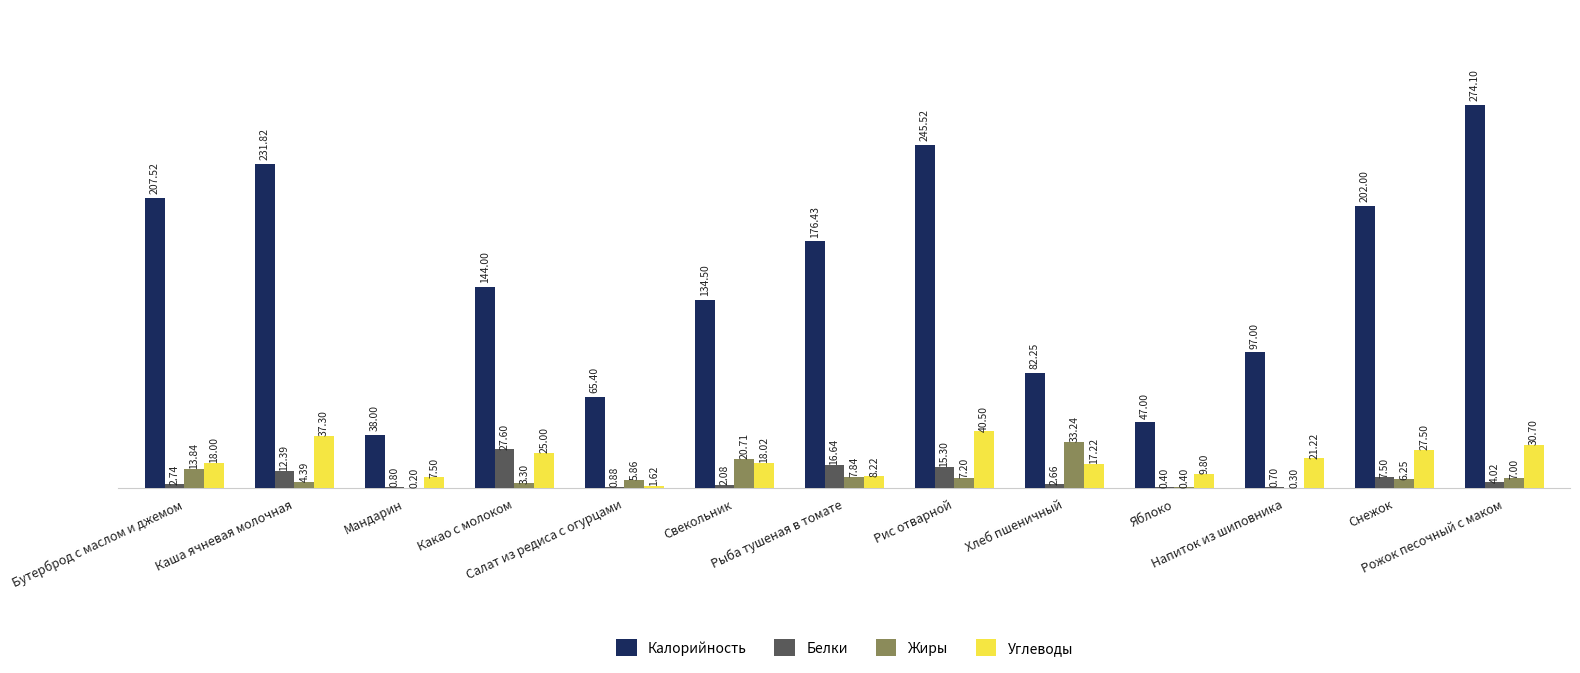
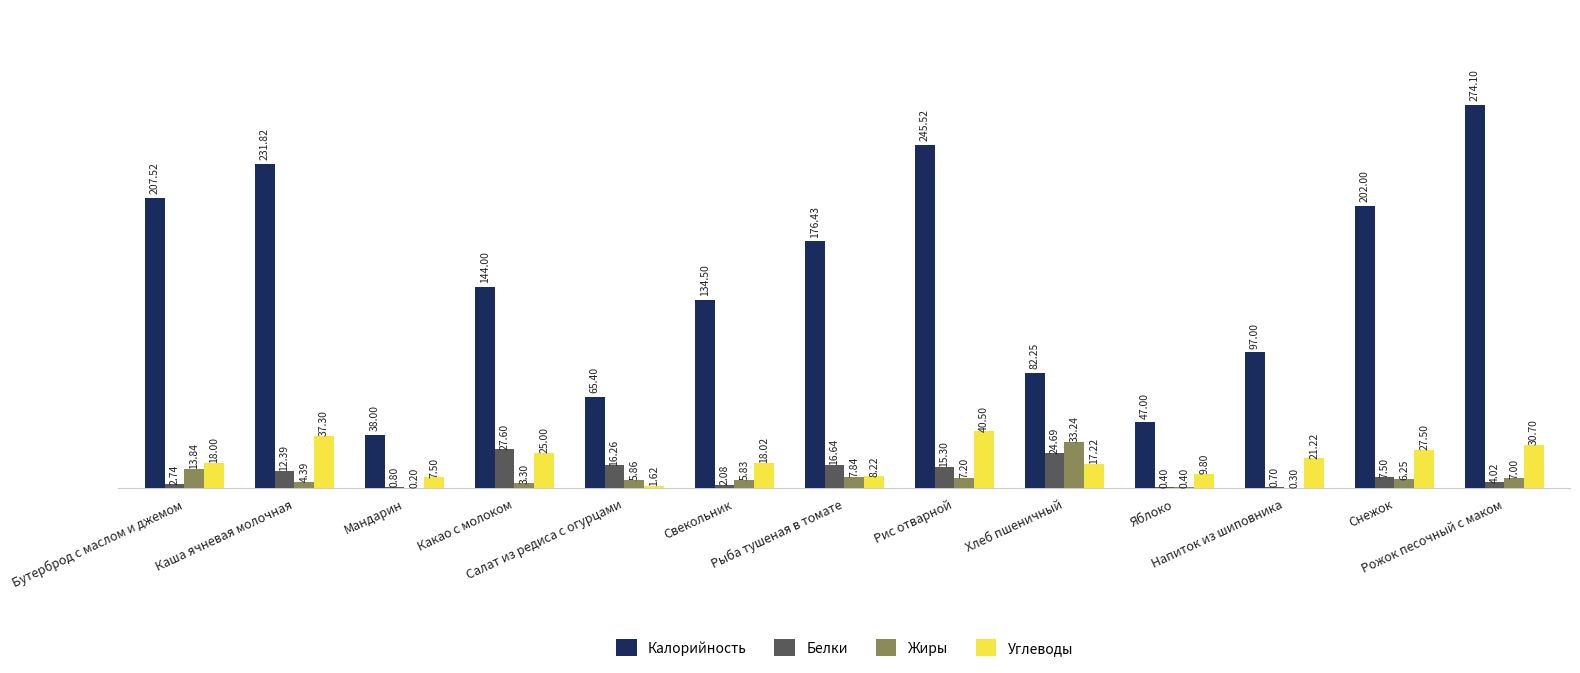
  {
    "Калорийность": {
      "Бутерброд с маслом и джемом": 207.52,
      "Каша ячневая молочная": 231.82,
      "Мандарин": 38.00,
      "Какао с молоком": 144.00,
      "Салат из редиса с огурцами": 65.40,
      "Свекольник": 134.50,
      "Рыба тушеная в томате": 176.43,
      "Рис отварной": 245.52,
      "Хлеб пшеничный": 82.25,
      "Яблоко": 47.00,
      "Напиток из шиповника": 97.00,
      "Снежок": 202.00,
      "Рожок песочный с маком": 274.10
    },
    "Белки": {
      "Бутерброд с маслом и джемом": 2.74,
      "Каша ячневая молочная": 12.39,
      "Мандарин": 0.80,
      "Какао с молоком": 27.60,
-     "Салат из редиса с огурцами": 0.88,
+     "Салат из редиса с огурцами": 16.26,
      "Свекольник": 2.08,
      "Рыба тушеная в томате": 16.64,
      "Рис отварной": 15.30,
-     "Хлеб пшеничный": 2.66,
+     "Хлеб пшеничный": 24.69,
      "Яблоко": 0.40,
      "Напиток из шиповника": 0.70,
      "Снежок": 7.50,
      "Рожок песочный с маком": 4.02
    },
    "Жиры": {
      "Бутерброд с маслом и джемом": 13.84,
      "Каша ячневая молочная": 4.39,
      "Мандарин": 0.20,
      "Какао с молоком": 3.30,
      "Салат из редиса с огурцами": 5.86,
-     "Свекольник": 20.71,
+     "Свекольник": 5.83,
      "Рыба тушеная в томате": 7.84,
      "Рис отварной": 7.20,
      "Хлеб пшеничный": 33.24,
      "Яблоко": 0.40,
      "Напиток из шиповника": 0.30,
      "Снежок": 6.25,
      "Рожок песочный с маком": 7.00
    },
    "Углеводы": {
      "Бутерброд с маслом и джемом": 18.00,
      "Каша ячневая молочная": 37.30,
      "Мандарин": 7.50,
      "Какао с молоком": 25.00,
      "Салат из редиса с огурцами": 1.62,
      "Свекольник": 18.02,
      "Рыба тушеная в томате": 8.22,
      "Рис отварной": 40.50,
      "Хлеб пшеничный": 17.22,
      "Яблоко": 9.80,
      "Напиток из шиповника": 21.22,
      "Снежок": 27.50,
      "Рожок песочный с маком": 30.70
    }
  }
